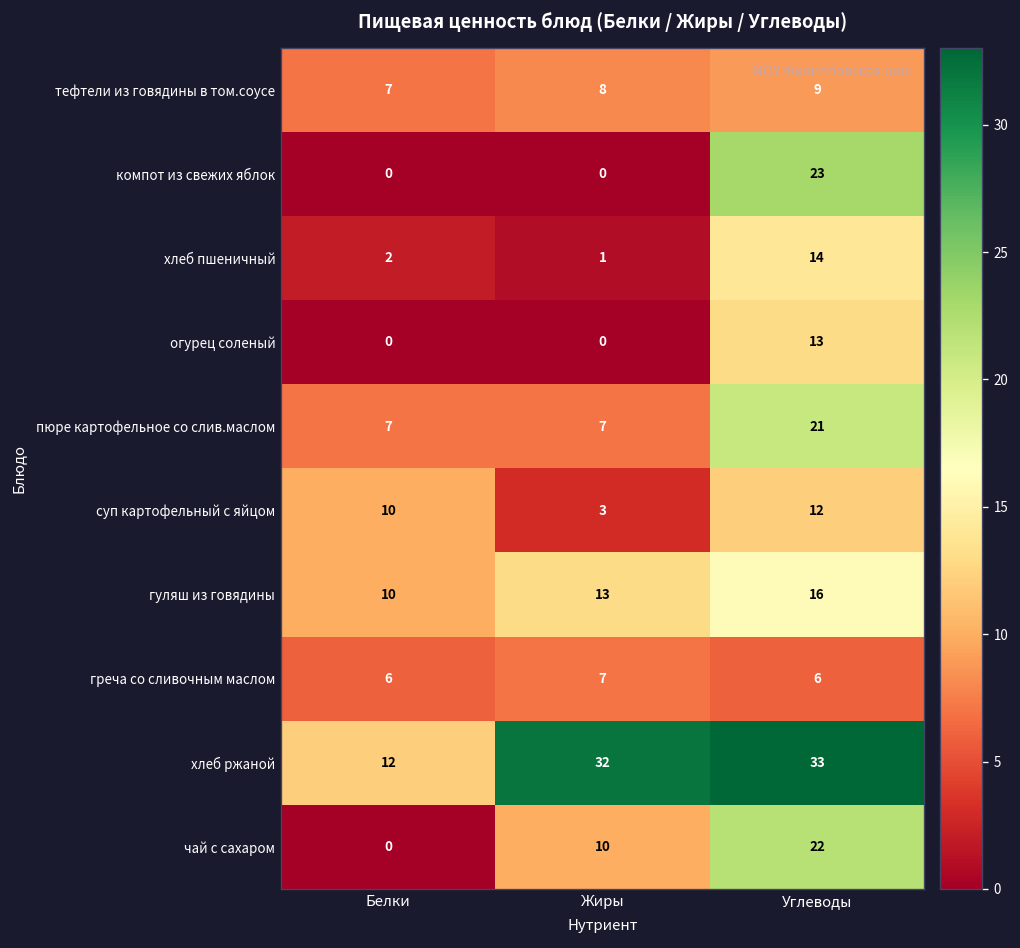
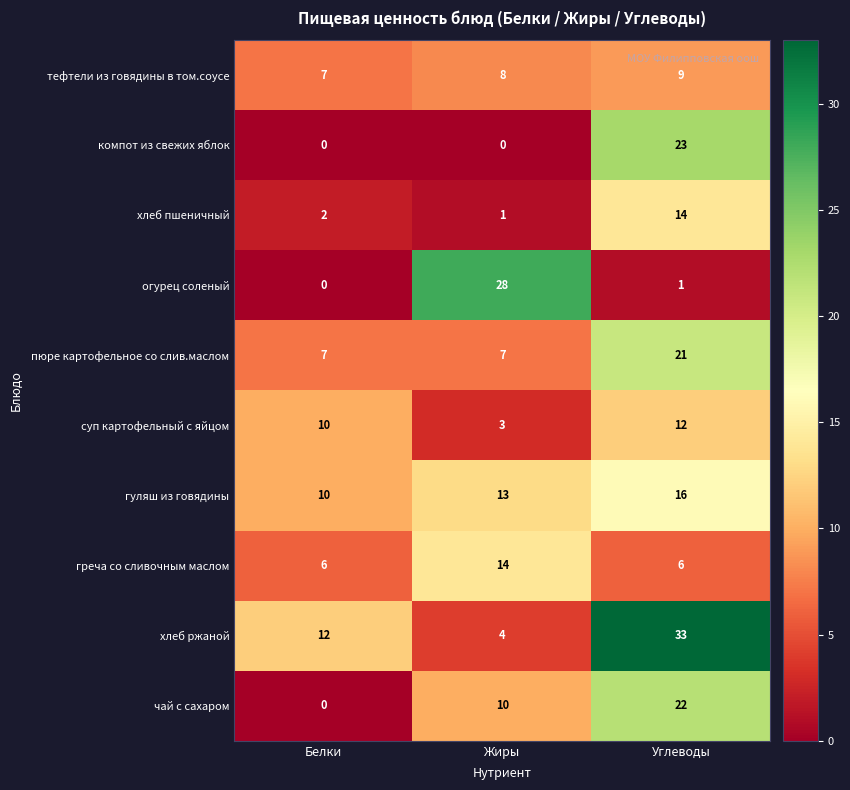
  {
    "тефтели из говядины в том.соусе": {
      "Белки": 7,
      "Жиры": 8
    },
    "компот из свежих яблок": {
      "Белки": 0,
      "Жиры": 0,
      "Углеводы": 23
    },
    "хлеб пшеничный": {
      "Белки": 2,
      "Жиры": 1,
      "Углеводы": 14
    },
    "огурец соленый": {
      "Белки": 0,
-     "Жиры": 0,
-     "Углеводы": 13
+     "Жиры": 28,
+     "Углеводы": 1
    },
    "пюре картофельное со слив.маслом": {
      "Белки": 7,
      "Жиры": 7,
      "Углеводы": 21
    },
    "суп картофельный с яйцом": {
      "Белки": 10,
      "Жиры": 3,
      "Углеводы": 12
    },
    "гуляш из говядины": {
      "Белки": 10,
      "Жиры": 13,
      "Углеводы": 16
    },
    "греча со сливочным маслом": {
      "Белки": 6,
-     "Жиры": 7,
+     "Жиры": 14,
      "Углеводы": 6
    },
    "хлеб ржаной": {
      "Белки": 12,
-     "Жиры": 32,
+     "Жиры": 4,
      "Углеводы": 33
    },
    "чай с сахаром": {
      "Белки": 0,
      "Жиры": 10,
      "Углеводы": 22
    }
  }
